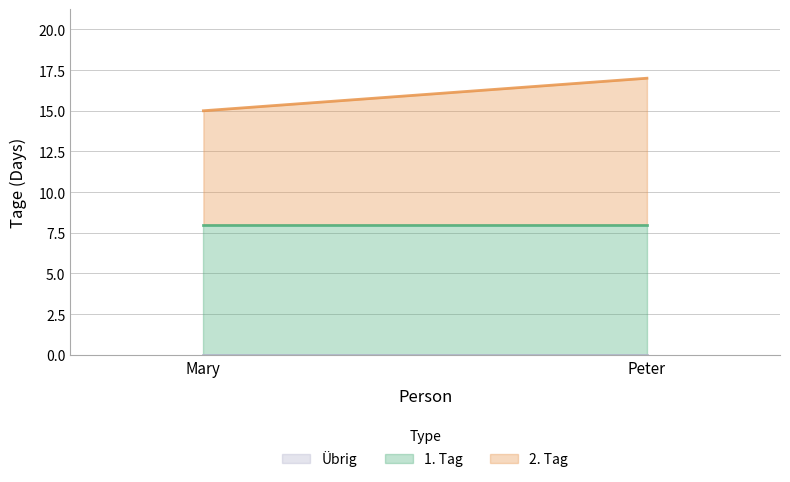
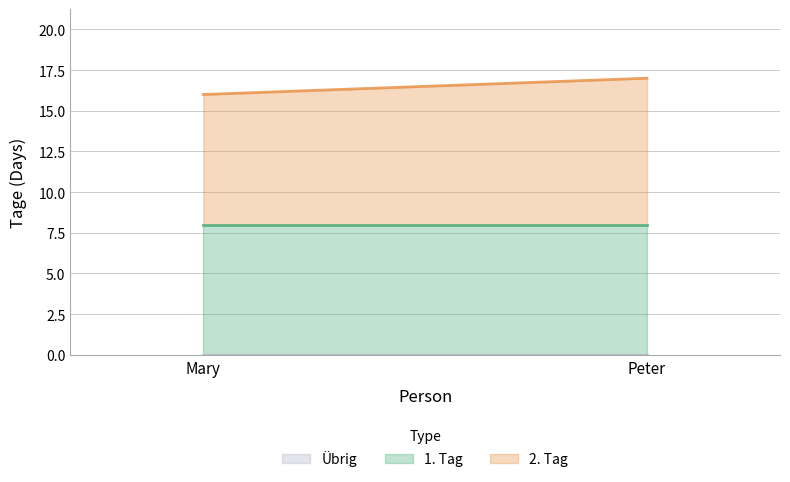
  {
    "Übrig": {
      "Mary": 0,
      "Peter": 0
    },
    "1. Tag": {
      "Mary": 8,
      "Peter": 8
    },
    "2. Tag": {
-     "Mary": 7,
+     "Mary": 8,
      "Peter": 9
    }
  }
